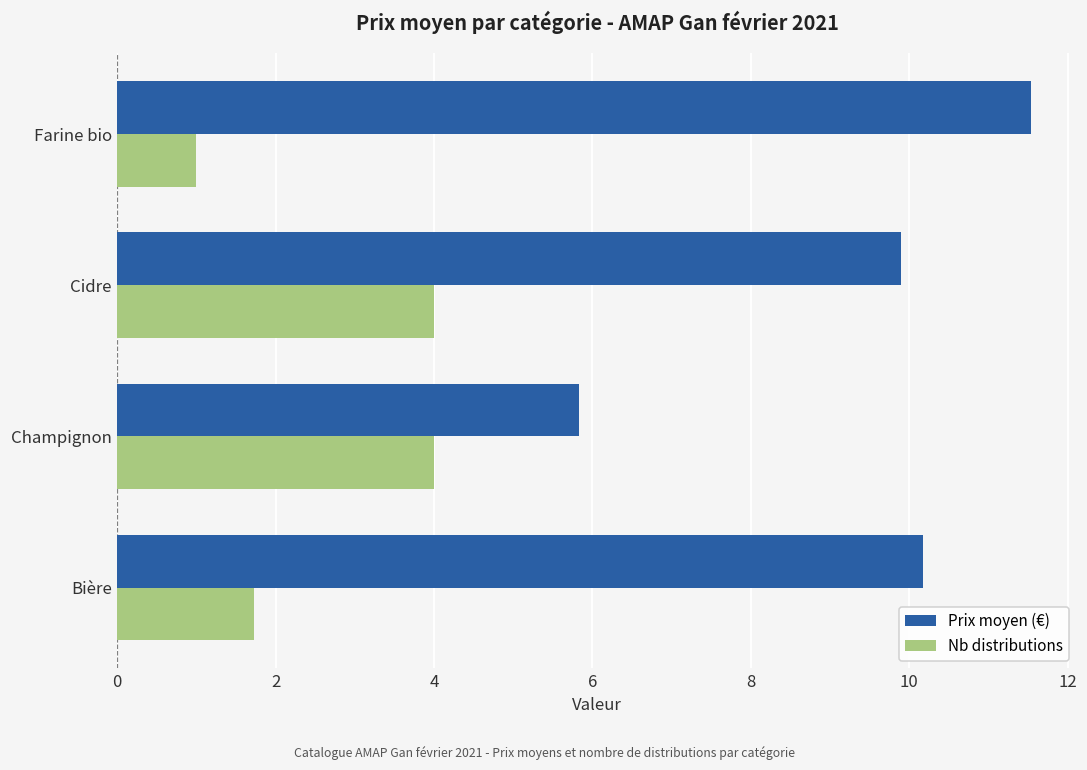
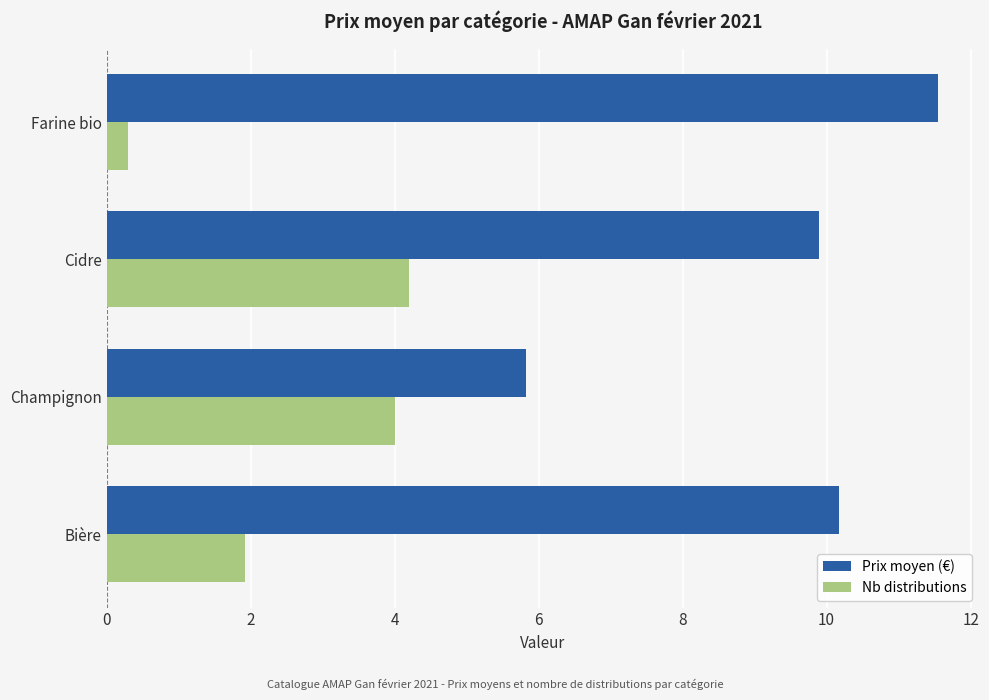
  {
    "Prix moyen (€)": {
      "Farine bio": 11.5,
      "Cidre": 9.9,
      "Champignon": 5.8,
      "Bière": 10.2
    },
    "Nb distributions": {
-     "Farine bio": 1.0,
-     "Cidre": 4.0,
+     "Farine bio": 0.3,
+     "Cidre": 4.2,
      "Champignon": 4.0,
-     "Bière": 1.7
+     "Bière": 1.9
    }
  }
